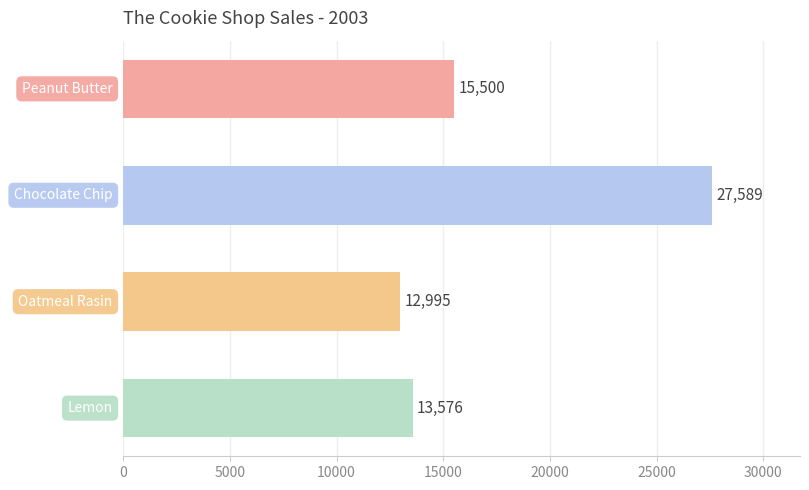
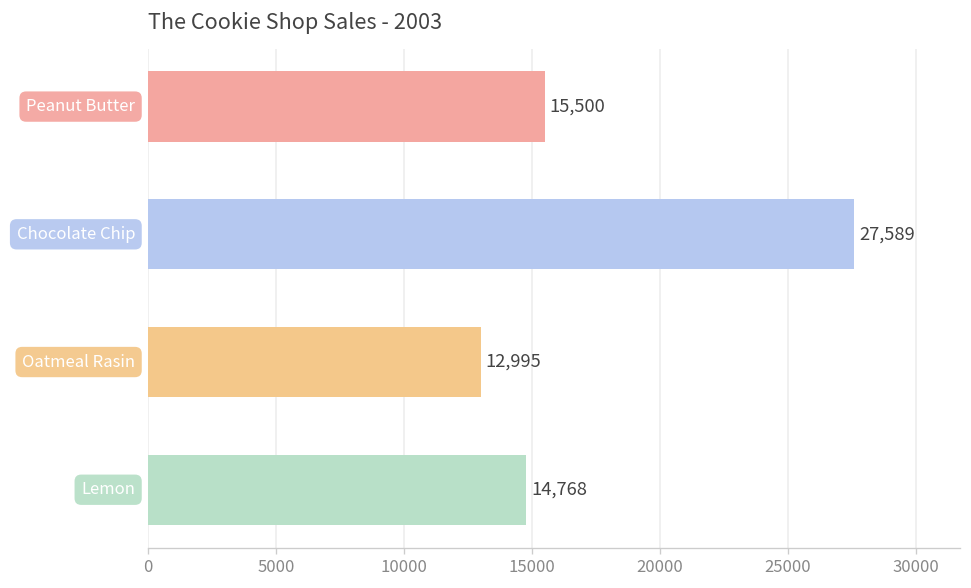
  {
    "Peanut Butter": "15,500",
    "Chocolate Chip": "27,589",
    "Oatmeal Rasin": "12,995",
-   "Lemon": "13,576"
+   "Lemon": "14,768"
  }
